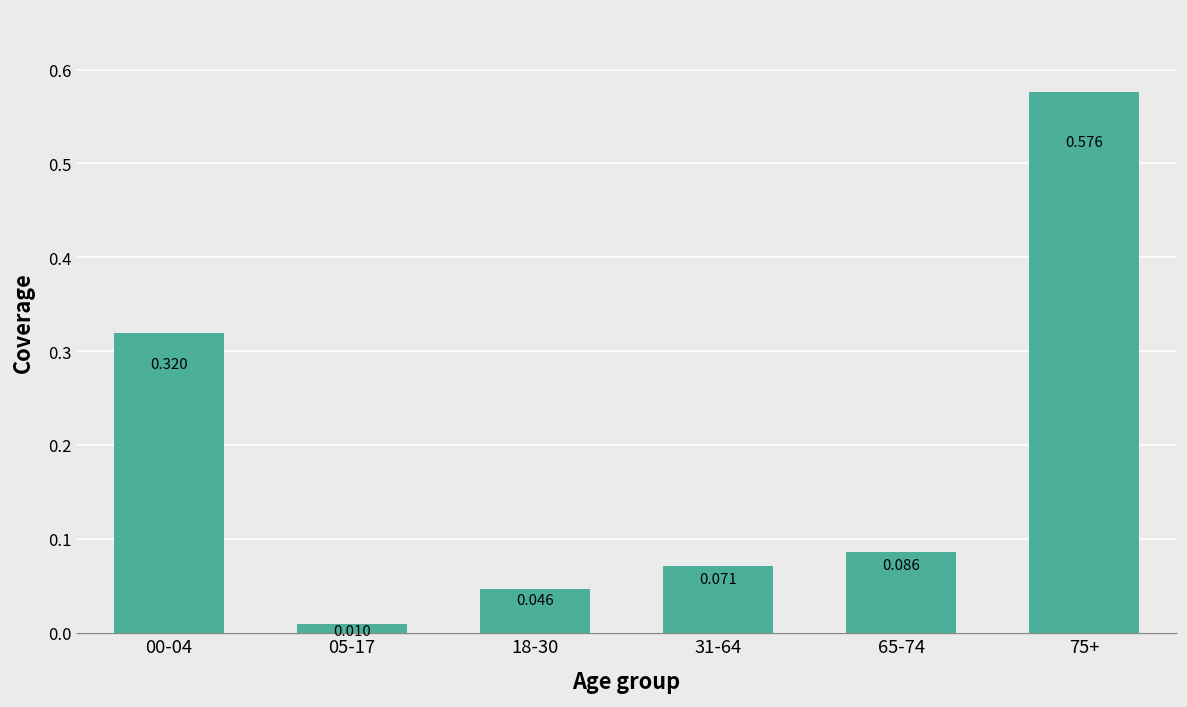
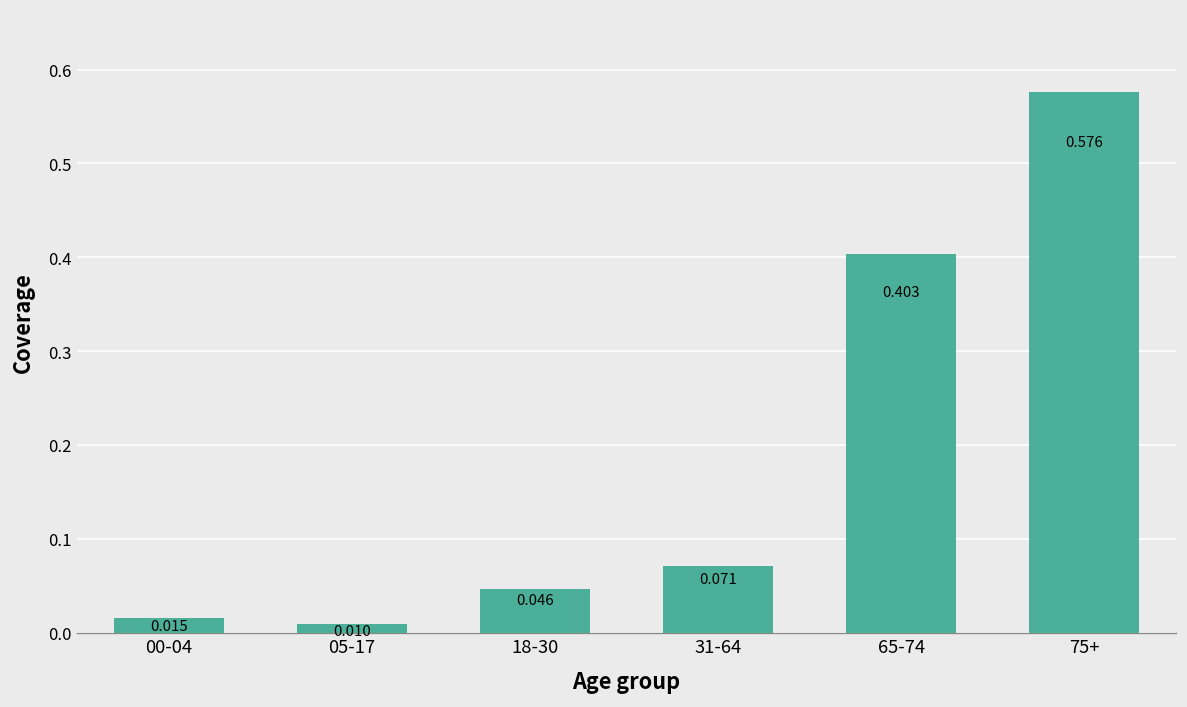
  {
-   "00-04": 0.320,
+   "00-04": 0.015,
    "05-17": 0.010,
    "18-30": 0.046,
    "31-64": 0.071,
-   "65-74": 0.086,
+   "65-74": 0.403,
    "75+": 0.576
  }
